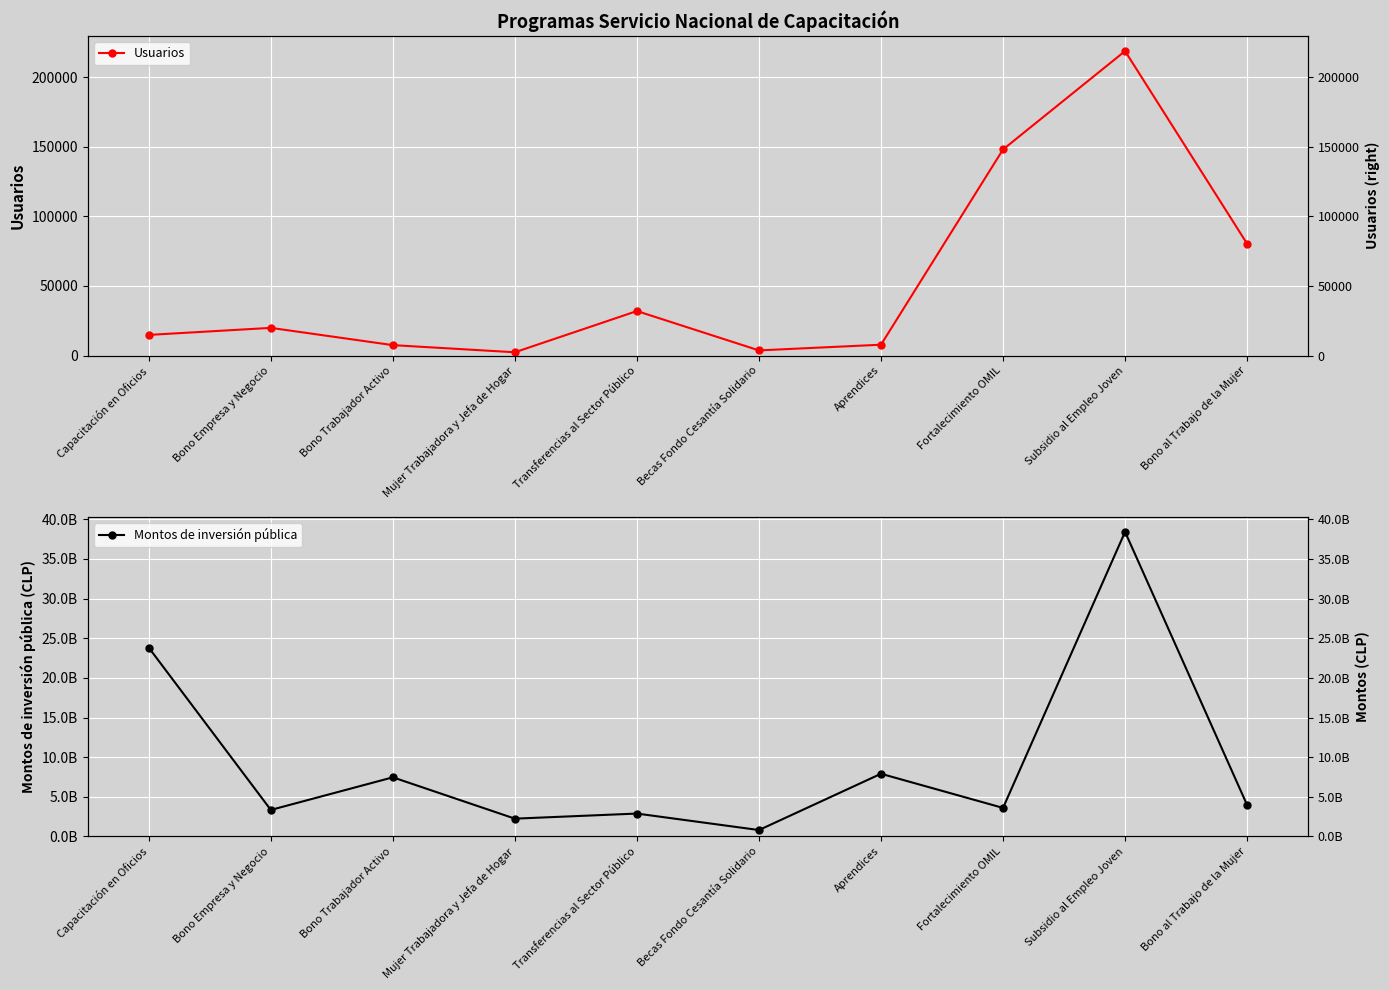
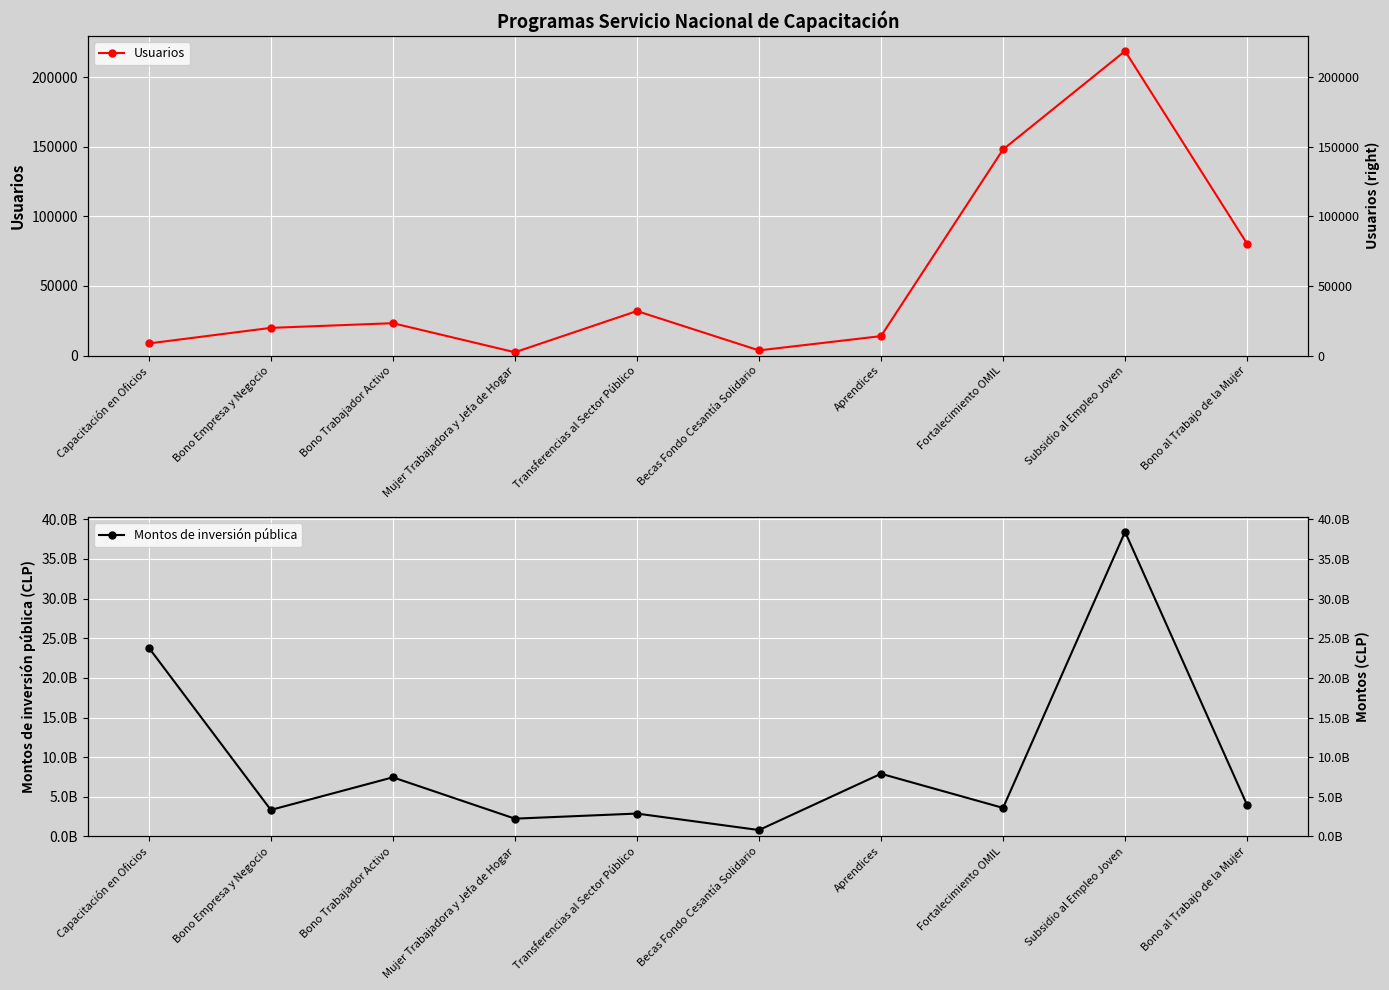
  {
    "Programas Servicio Nacional de Capacitación": {
-     "Capacitación en Oficios": 15000,
+     "Capacitación en Oficios": 9000,
      "Bono Empresa y Negocio": 20000,
-     "Bono Trabajador Activo": 7000,
+     "Bono Trabajador Activo": 23000,
      "Mujer Trabajadora y Jefa de Hogar": 2000,
      "Transferencias al Sector Público": 32000,
      "Becas Fondo Cesantía Solidario": 4000,
-     "Aprendices": 8000,
+     "Aprendices": 14000,
      "Fortalecimiento OMIL": 148000,
      "Subsidio al Empleo Joven": 219000,
      "Bono al Trabajo de la Mujer": 80000
    }
  }
